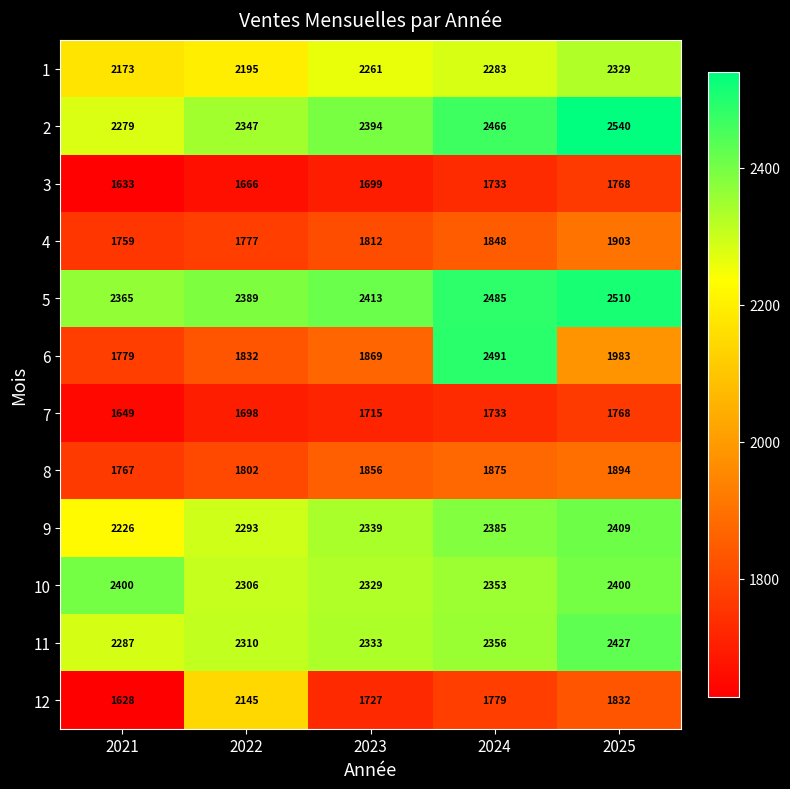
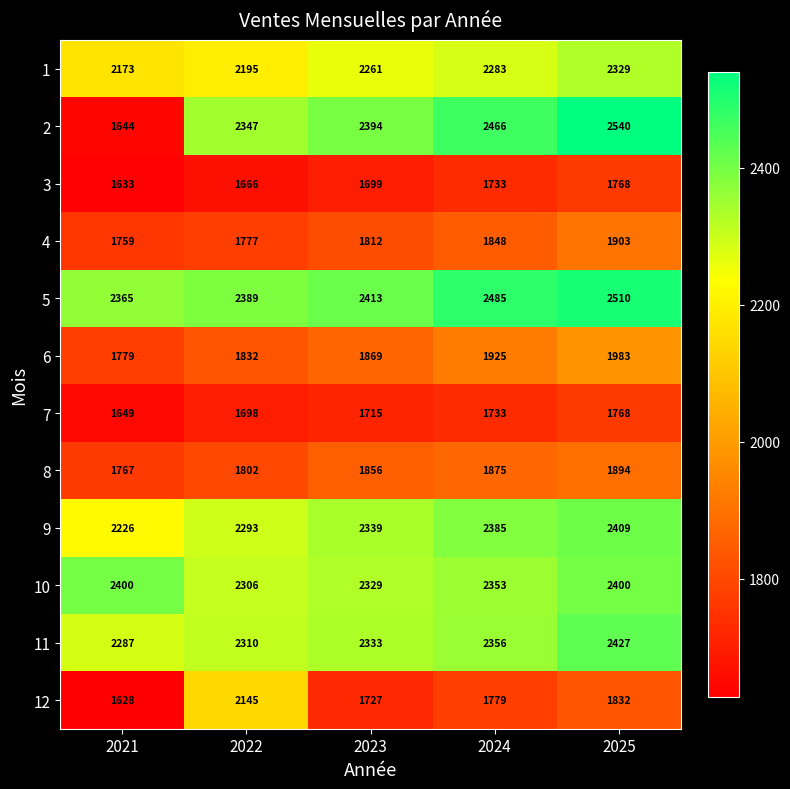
  {
    "1": {
      "2021": 2173,
      "2022": 2195,
      "2023": 2261,
      "2024": 2283,
      "2025": 2329
    },
    "2": {
-     "2021": 2279,
+     "2021": 1644,
      "2022": 2347,
      "2023": 2394,
      "2024": 2466,
      "2025": 2540
    },
    "3": {
      "2021": 1633,
      "2022": 1666,
      "2023": 1699,
      "2024": 1733,
      "2025": 1768
    },
    "4": {
      "2021": 1759,
      "2022": 1777,
      "2023": 1812,
      "2024": 1848,
      "2025": 1903
    },
    "5": {
      "2021": 2365,
      "2022": 2389,
      "2023": 2413,
      "2024": 2485,
      "2025": 2510
    },
    "6": {
      "2021": 1779,
      "2022": 1832,
      "2023": 1869,
-     "2024": 2491,
+     "2024": 1925,
      "2025": 1983
    },
    "7": {
      "2021": 1649,
      "2022": 1698,
      "2023": 1715,
      "2024": 1733,
      "2025": 1768
    },
    "8": {
      "2021": 1767,
      "2022": 1802,
      "2023": 1856,
      "2024": 1875,
      "2025": 1894
    },
    "9": {
      "2021": 2226,
      "2022": 2293,
      "2023": 2339,
      "2024": 2385,
      "2025": 2409
    },
    "10": {
      "2021": 2400,
      "2022": 2306,
      "2023": 2329,
      "2024": 2353,
      "2025": 2400
    },
    "11": {
      "2021": 2287,
      "2022": 2310,
      "2023": 2333,
      "2024": 2356,
      "2025": 2427
    },
    "12": {
      "2021": 1628,
      "2022": 2145,
      "2023": 1727,
      "2024": 1779,
      "2025": 1832
    }
  }
